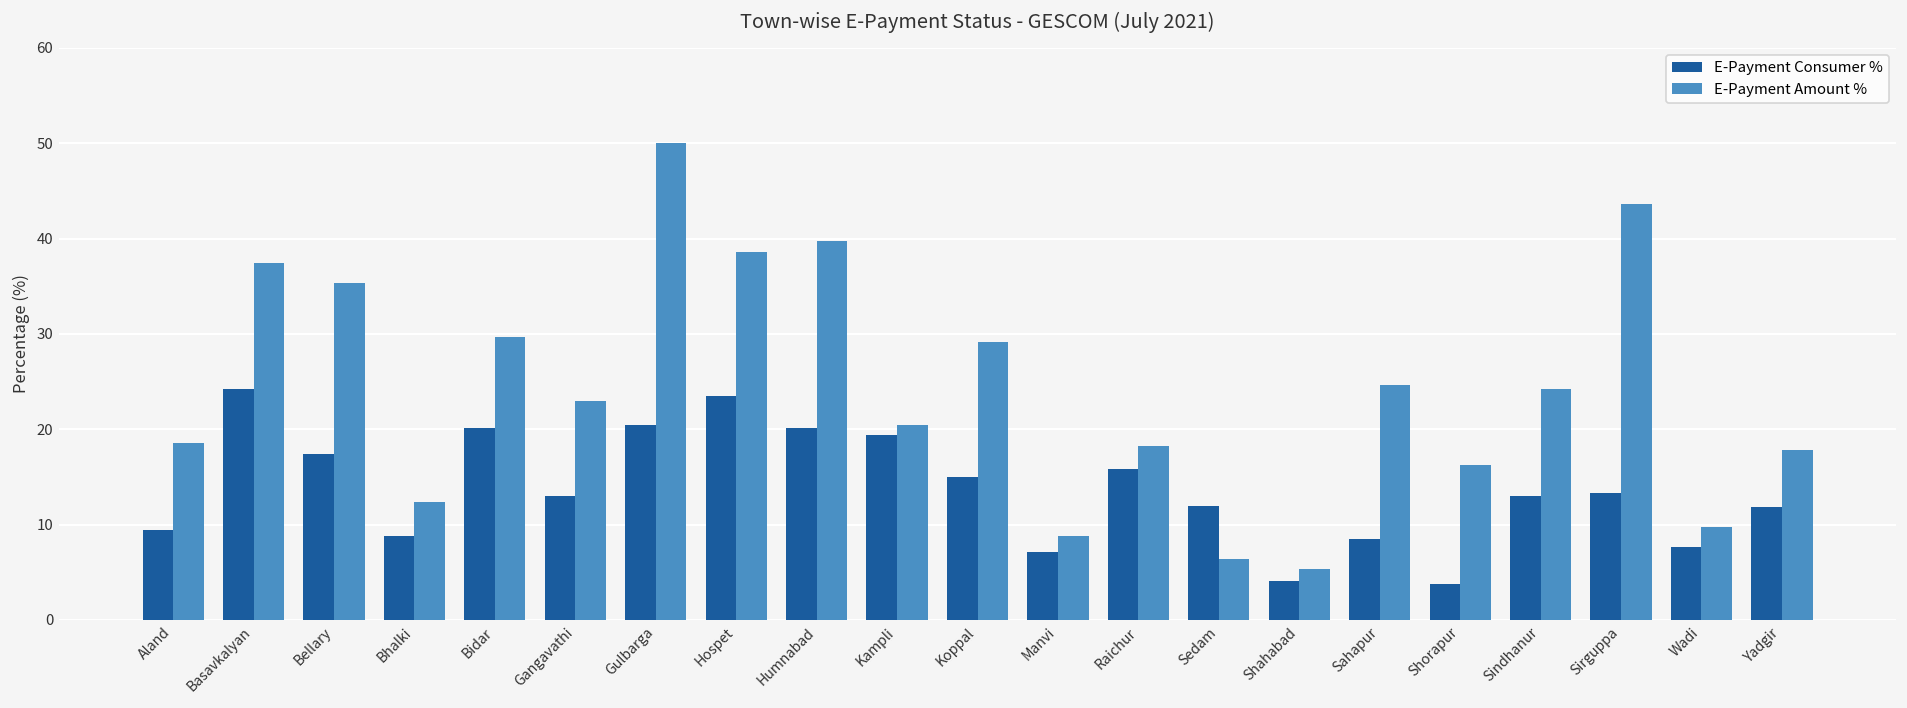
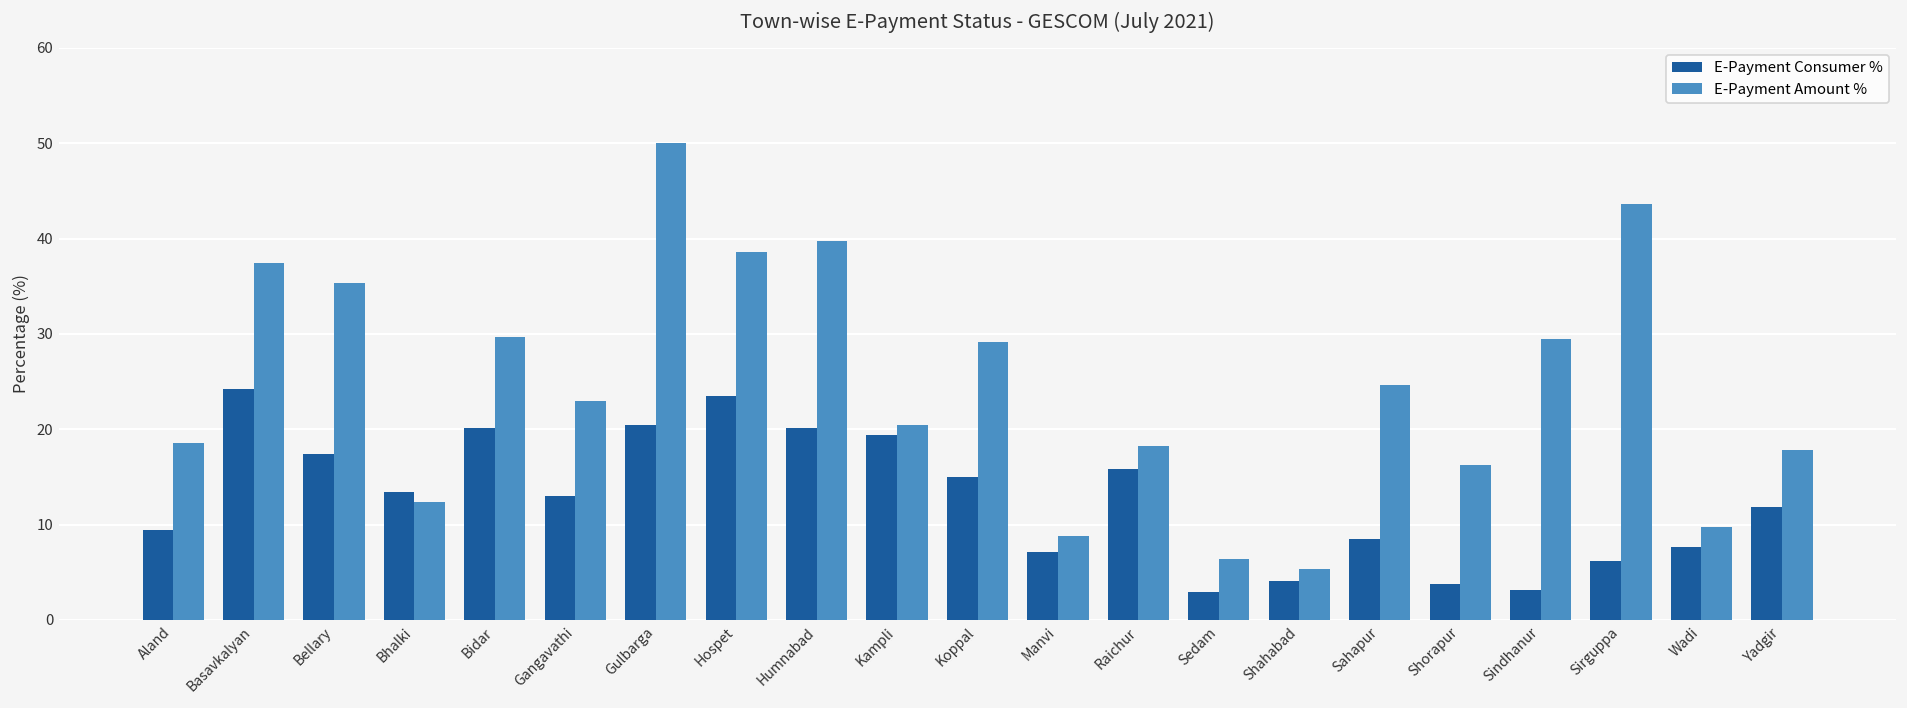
  {
    "E-Payment Consumer %": {
      "Aland": 9,
      "Basavkalyan": 24,
      "Bellary": 17,
-     "Bhalki": 9,
+     "Bhalki": 13,
      "Bidar": 20,
      "Gangavathi": 13,
      "Gulbarga": 20,
      "Hospet": 23,
      "Humnabad": 20,
      "Kampli": 19,
      "Koppal": 15,
      "Manvi": 7,
      "Raichur": 16,
-     "Sedam": 12,
+     "Sedam": 3,
      "Shahabad": 4,
      "Sahapur": 8,
      "Shorapur": 4,
-     "Sindhanur": 13,
-     "Sirguppa": 13,
+     "Sindhanur": 3,
+     "Sirguppa": 6,
      "Wadi": 8,
      "Yadgir": 12
    },
    "E-Payment Amount %": {
      "Aland": 19,
      "Basavkalyan": 37,
      "Bellary": 35,
      "Bhalki": 12,
      "Bidar": 30,
      "Gangavathi": 23,
      "Gulbarga": 50,
      "Hospet": 39,
      "Humnabad": 40,
      "Kampli": 20,
      "Koppal": 29,
      "Manvi": 9,
      "Raichur": 18,
      "Sedam": 6,
      "Shahabad": 5,
      "Sahapur": 25,
      "Shorapur": 16,
-     "Sindhanur": 24,
+     "Sindhanur": 29,
      "Sirguppa": 44,
      "Wadi": 10,
      "Yadgir": 18
    }
  }
